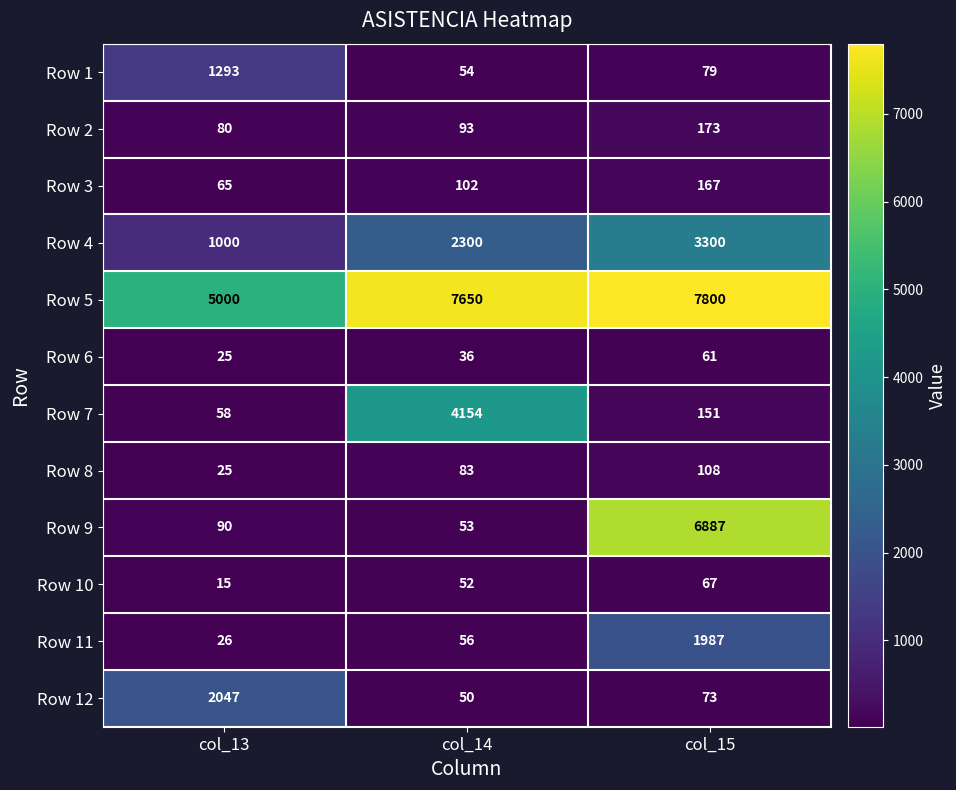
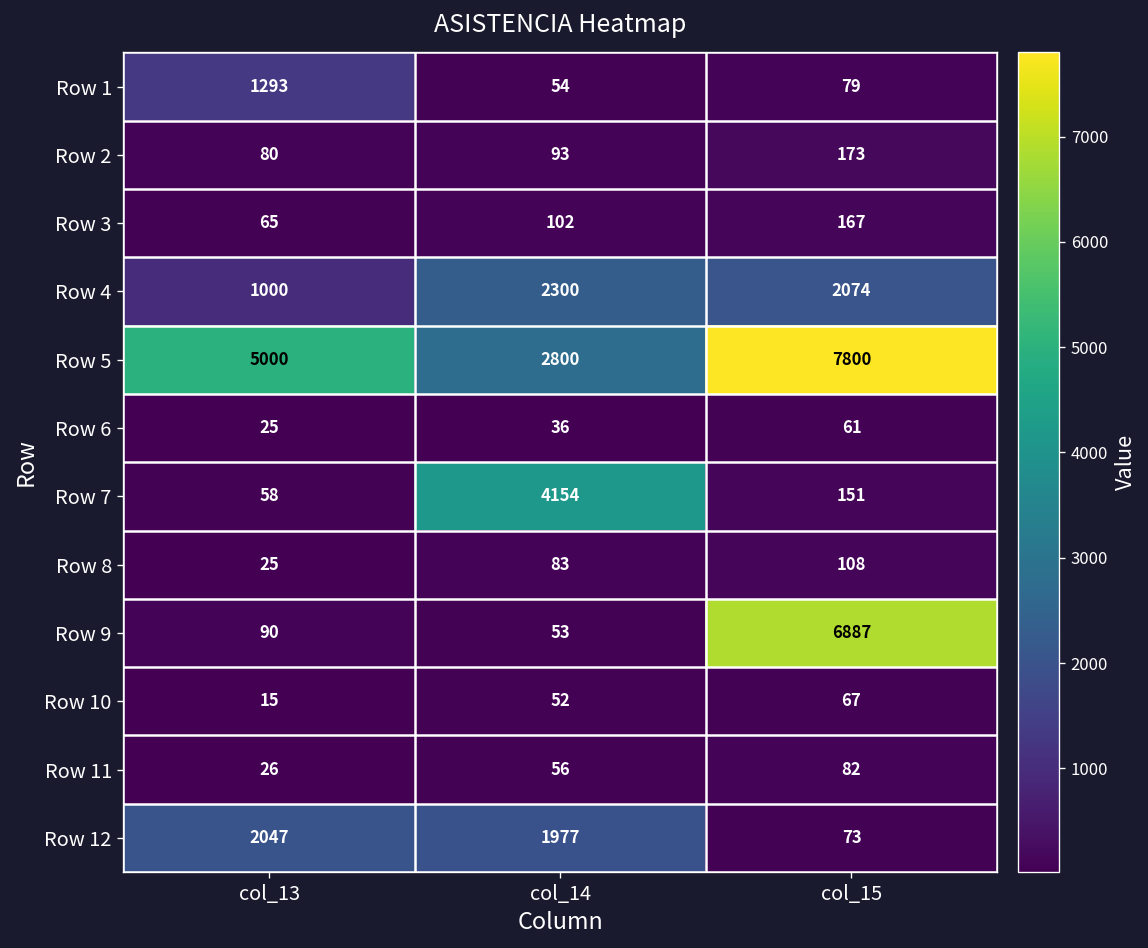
  {
    "Row 1": {
      "col_13": 1293,
      "col_14": 54,
      "col_15": 79
    },
    "Row 2": {
      "col_13": 80,
      "col_14": 93,
      "col_15": 173
    },
    "Row 3": {
      "col_13": 65,
      "col_14": 102,
      "col_15": 167
    },
    "Row 4": {
      "col_13": 1000,
      "col_14": 2300,
-     "col_15": 3300
+     "col_15": 2074
    },
    "Row 5": {
      "col_13": 5000,
-     "col_14": 7650,
+     "col_14": 2800,
      "col_15": 7800
    },
    "Row 6": {
      "col_13": 25,
      "col_14": 36,
      "col_15": 61
    },
    "Row 7": {
      "col_13": 58,
      "col_14": 4154,
      "col_15": 151
    },
    "Row 8": {
      "col_13": 25,
      "col_14": 83,
      "col_15": 108
    },
    "Row 9": {
      "col_13": 90,
      "col_14": 53,
      "col_15": 6887
    },
    "Row 10": {
      "col_13": 15,
      "col_14": 52,
      "col_15": 67
    },
    "Row 11": {
      "col_13": 26,
      "col_14": 56,
-     "col_15": 1987
+     "col_15": 82
    },
    "Row 12": {
      "col_13": 2047,
-     "col_14": 50,
+     "col_14": 1977,
      "col_15": 73
    }
  }
